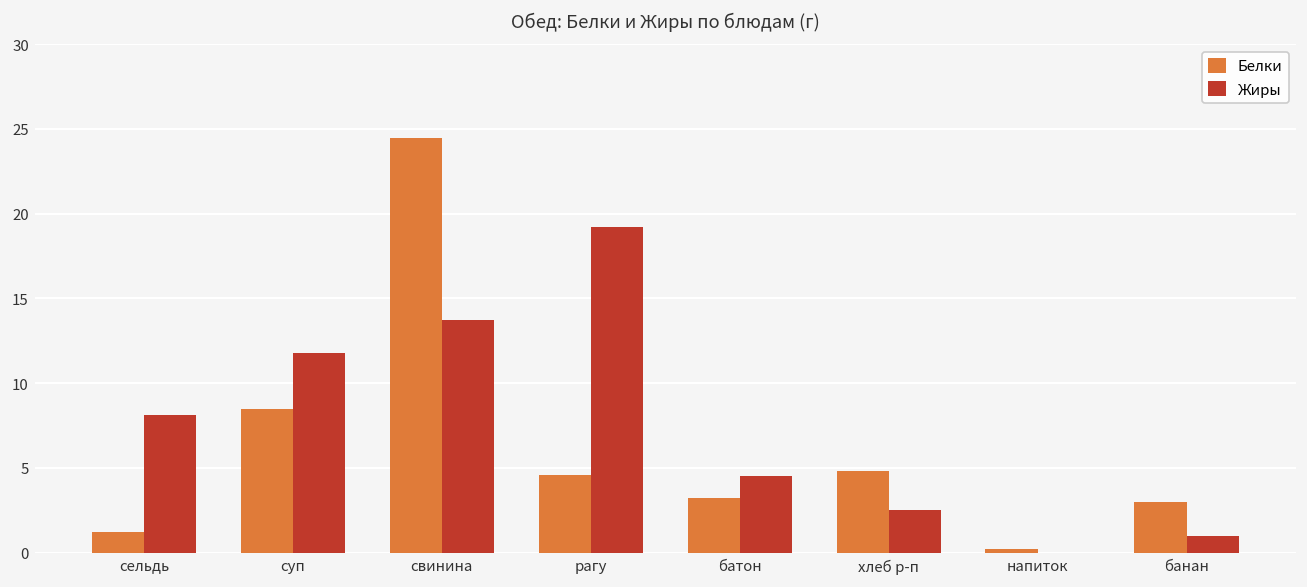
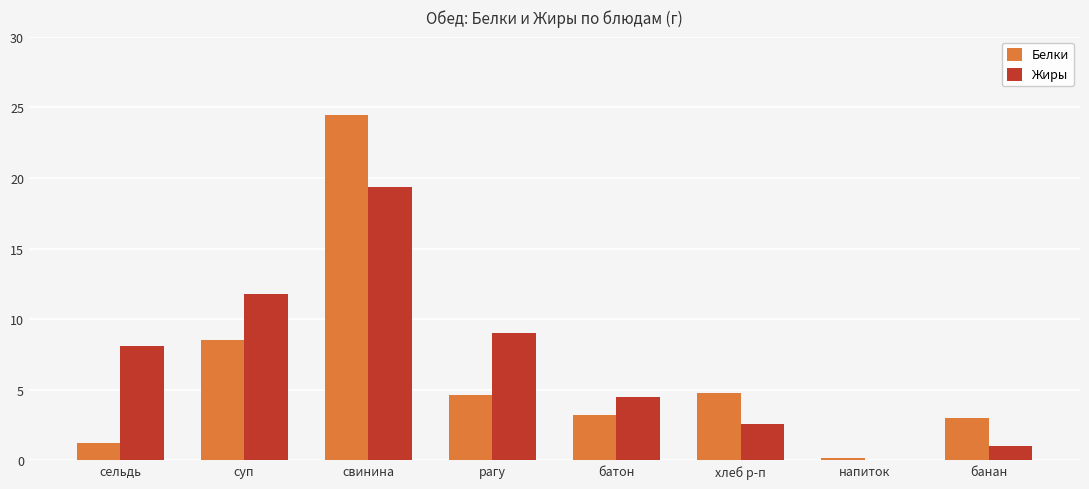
  {
    "Белки": {
      "сельдь": 1.2,
      "суп": 8.5,
      "свинина": 24.4,
      "рагу": 4.6,
      "батон": 3.2,
      "хлеб р-п": 4.8,
      "напиток": 0.2,
      "банан": 3.0
    },
    "Жиры": {
      "сельдь": 8.1,
      "суп": 11.8,
-     "свинина": 13.7,
-     "рагу": 19.2,
+     "свинина": 19.3,
+     "рагу": 9.0,
      "батон": 4.5,
      "хлеб р-п": 2.6,
      "напиток": 0.0,
      "банан": 1.0
    }
  }
